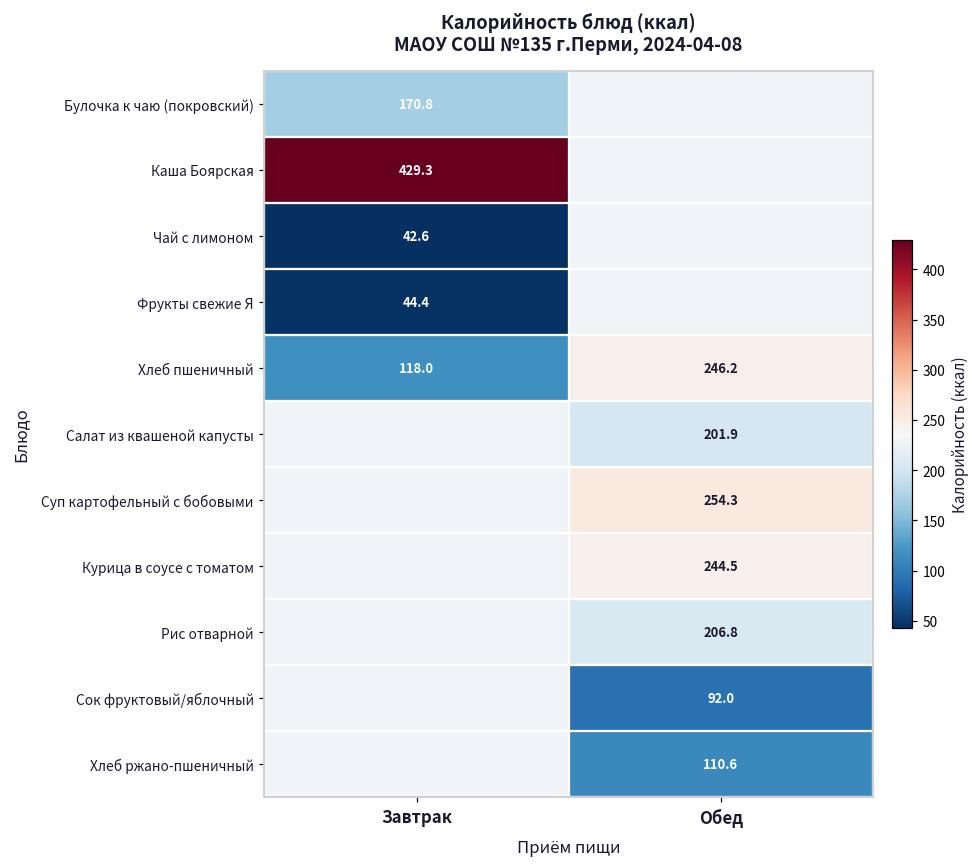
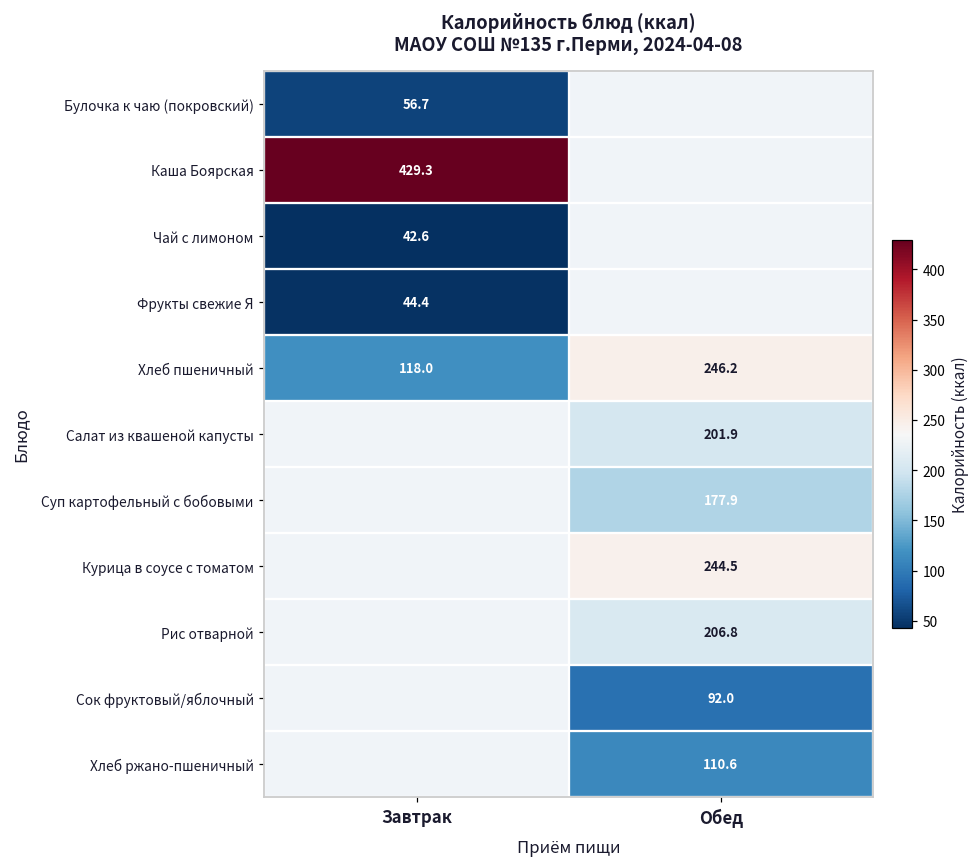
  {
    "Булочка к чаю (покровский)": {
-     "Завтрак": 170.8
+     "Завтрак": 56.7
    },
    "Каша Боярская": {
      "Завтрак": 429.3
    },
    "Чай с лимоном": {
      "Завтрак": 42.6
    },
    "Фрукты свежие Я": {
      "Завтрак": 44.4
    },
    "Хлеб пшеничный": {
      "Завтрак": 118.0,
      "Обед": 246.2
    },
    "Салат из квашеной капусты": {
      "Обед": 201.9
    },
    "Суп картофельный с бобовыми": {
-     "Обед": 254.3
+     "Обед": 177.9
    },
    "Курица в соусе с томатом": {
      "Обед": 244.5
    },
    "Рис отварной": {
      "Обед": 206.8
    },
    "Сок фруктовый/яблочный": {
      "Обед": 92.0
    },
    "Хлеб ржано-пшеничный": {
      "Обед": 110.6
    }
  }
